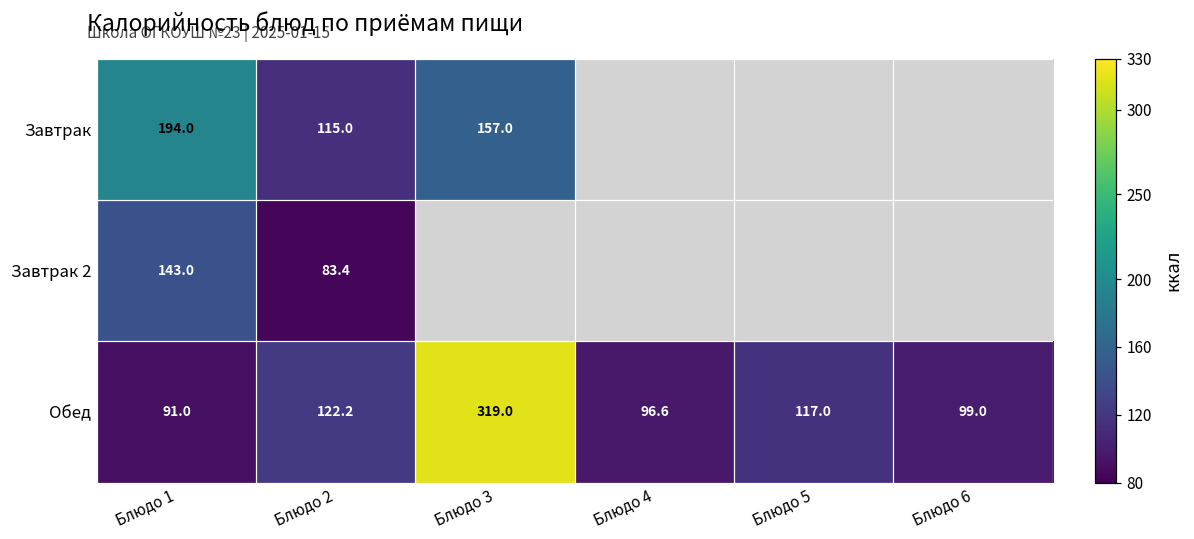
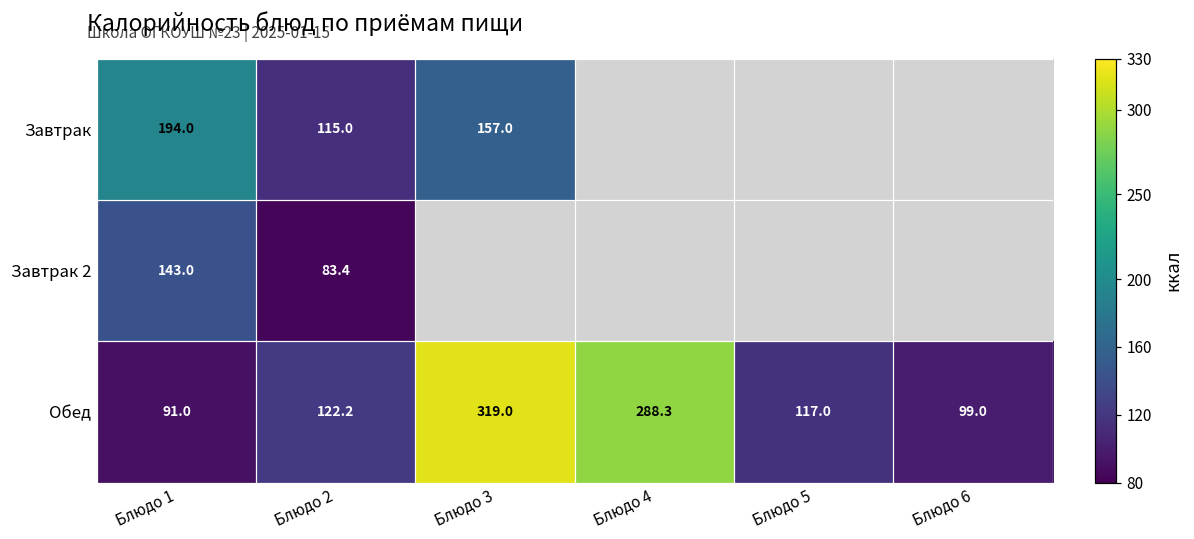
  {
    "Завтрак": {
      "Блюдо 1": 194.0,
      "Блюдо 2": 115.0,
      "Блюдо 3": 157.0
    },
    "Завтрак 2": {
      "Блюдо 1": 143.0,
      "Блюдо 2": 83.4
    },
    "Обед": {
      "Блюдо 1": 91.0,
      "Блюдо 2": 122.2,
      "Блюдо 3": 319.0,
-     "Блюдо 4": 96.6,
+     "Блюдо 4": 288.3,
      "Блюдо 5": 117.0,
      "Блюдо 6": 99.0
    }
  }
